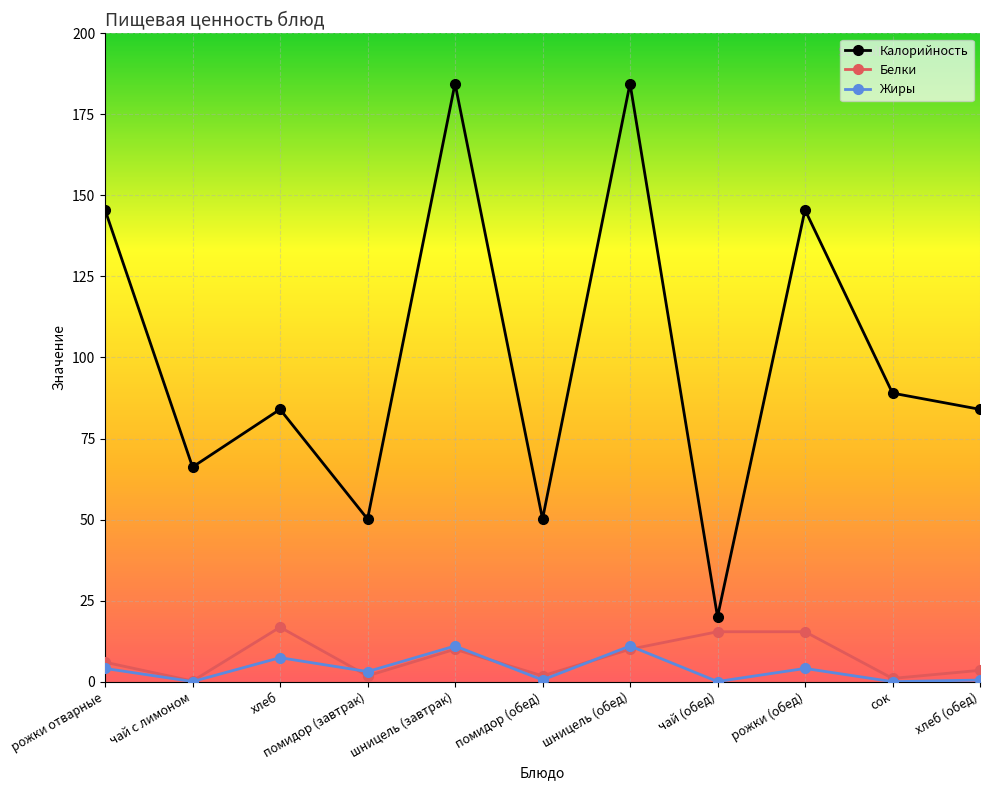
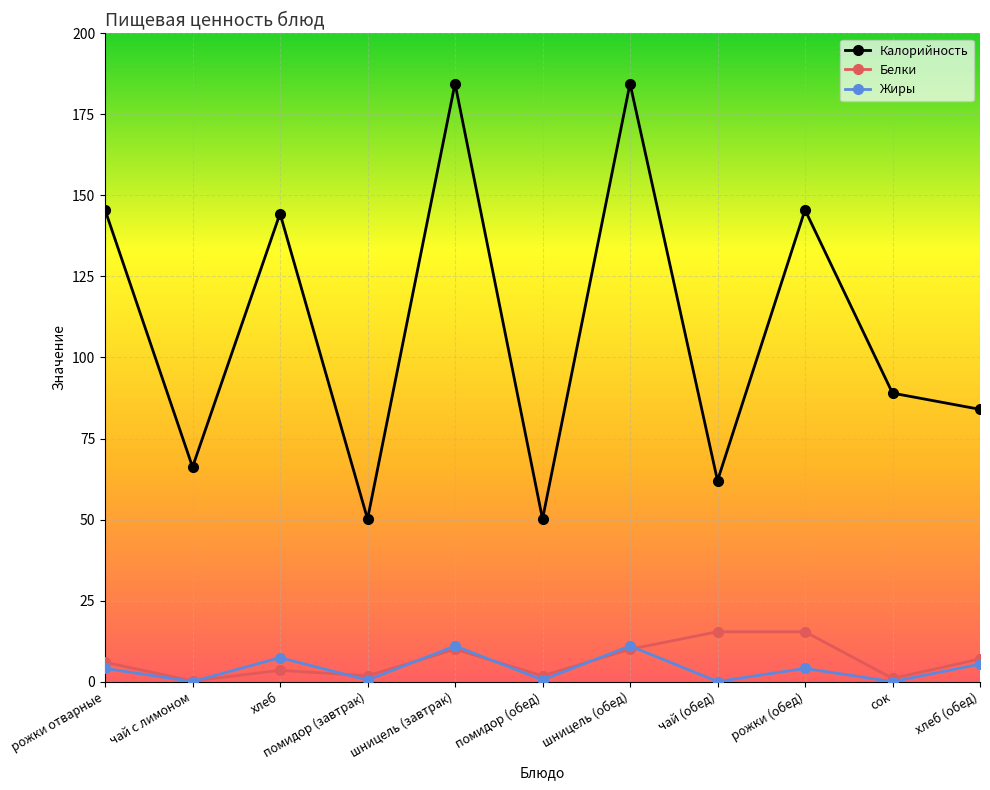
  {
    "Калорийность": {
      "рожки отварные": 146,
      "чай с лимоном": 66,
-     "хлеб": 84,
+     "хлеб": 144,
      "помидор (завтрак)": 50,
      "шницель (завтрак)": 185,
      "помидор (обед)": 50,
      "шницель (обед)": 185,
-     "чай (обед)": 20,
+     "чай (обед)": 62,
      "рожки (обед)": 146,
      "сок": 89,
      "хлеб (обед)": 84
    },
    "Белки": {
      "рожки отварные": 6,
-     "хлеб": 17,
+     "хлеб": 4,
      "помидор (завтрак)": 2,
      "шницель (завтрак)": 10,
      "помидор (обед)": 2,
      "шницель (обед)": 10,
      "чай (обед)": 15,
      "рожки (обед)": 15,
      "сок": 1,
-     "хлеб (обед)": 4
+     "хлеб (обед)": 7
    },
    "Жиры": {
      "рожки отварные": 4,
      "хлеб": 7,
-     "помидор (завтрак)": 3,
+     "помидор (завтрак)": 0,
      "шницель (завтрак)": 11,
      "помидор (обед)": 1,
      "шницель (обед)": 11,
      "чай (обед)": 0,
      "рожки (обед)": 4,
      "сок": 0,
-     "хлеб (обед)": 1
+     "хлеб (обед)": 5
    }
  }
